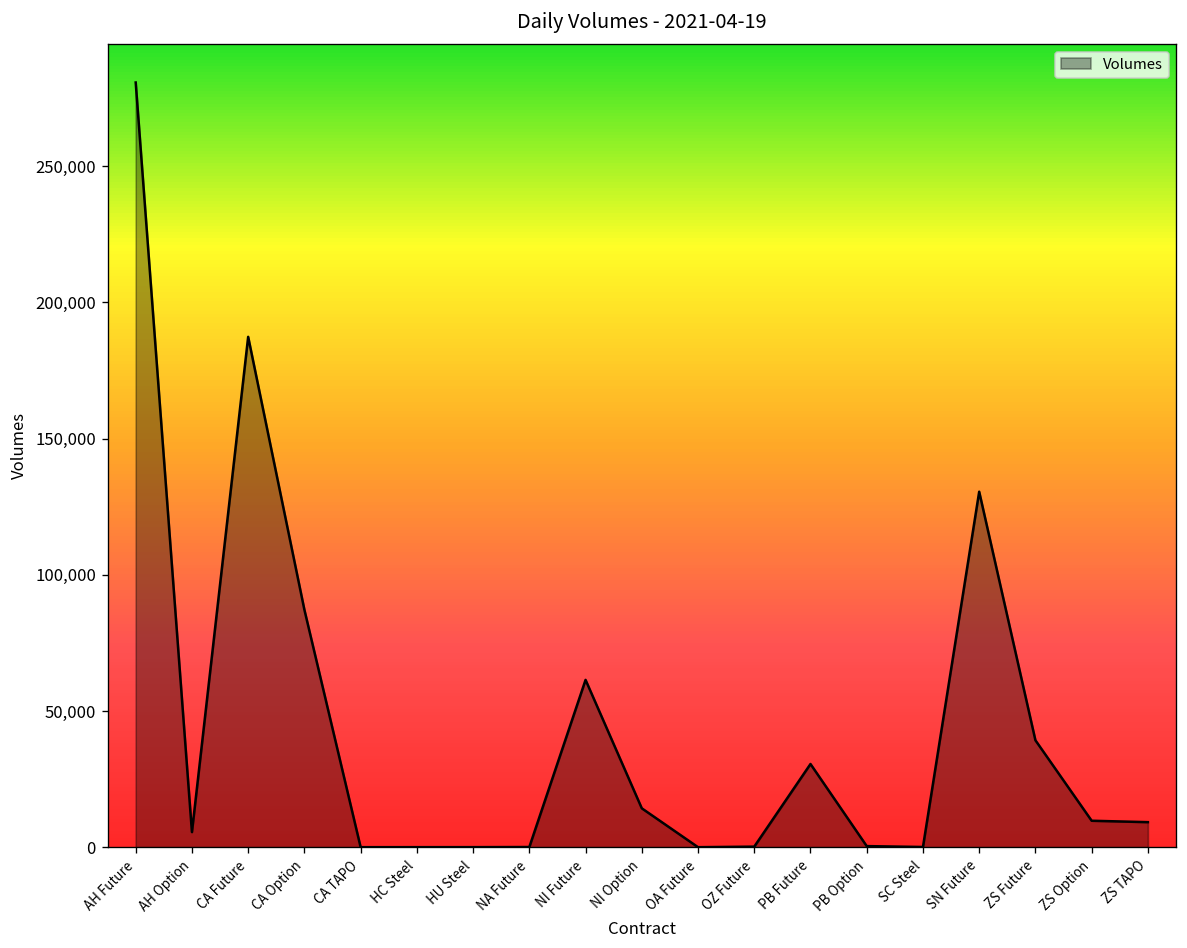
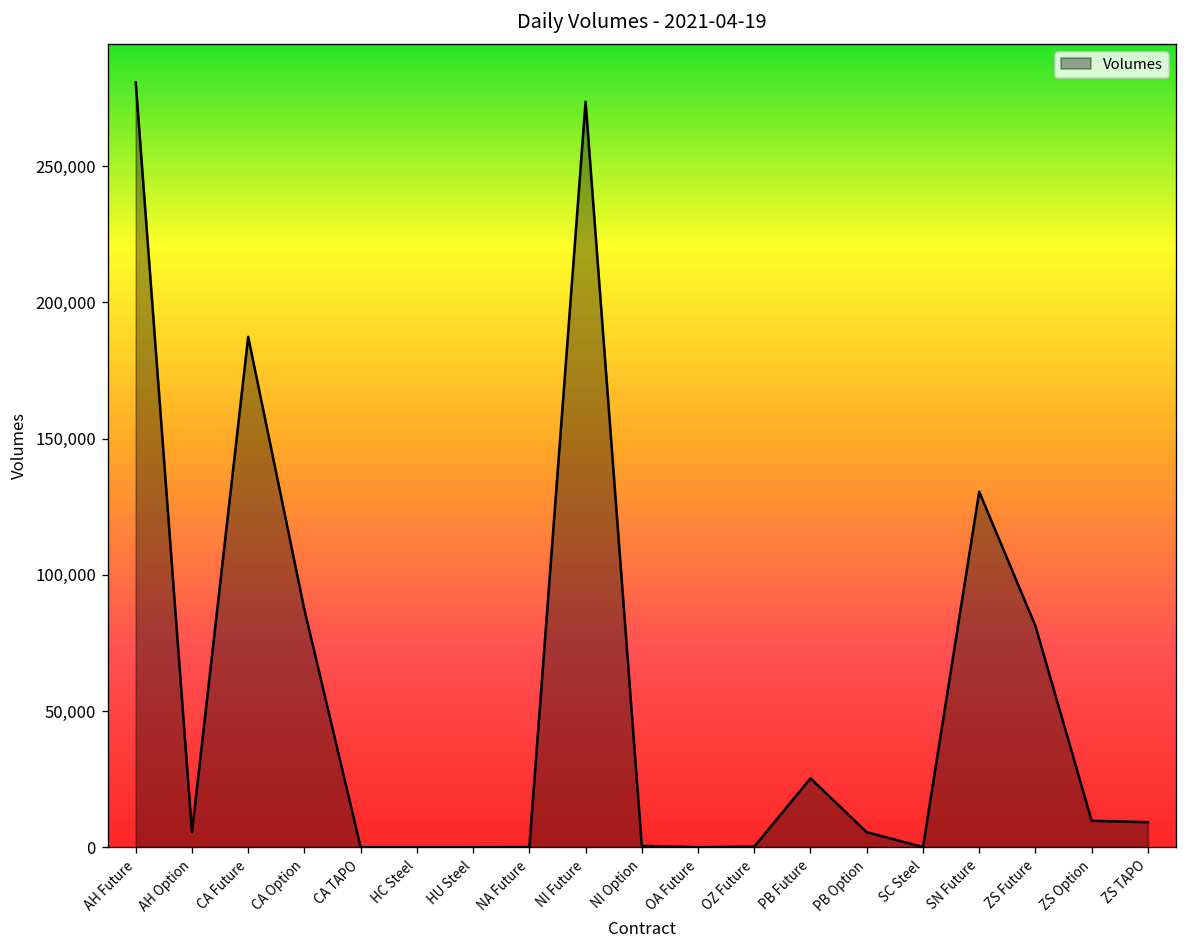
  {
    "AH Future": "281,000",
    "AH Option": "6,000",
    "CA Future": "187,000",
    "CA Option": "87,000",
    "CA TAPO": "0",
    "HC Steel": "0",
    "HU Steel": "0",
    "NA Future": "0",
-   "NI Future": "61,000",
-   "NI Option": "14,000",
+   "NI Future": "274,000",
+   "NI Option": "1,000",
    "OA Future": "0",
    "OZ Future": "0",
-   "PB Future": "31,000",
-   "PB Option": "0",
+   "PB Future": "25,000",
+   "PB Option": "6,000",
    "SC Steel": "0",
    "SN Future": "130,000",
-   "ZS Future": "39,000",
+   "ZS Future": "81,000",
    "ZS Option": "10,000",
    "ZS TAPO": "9,000"
  }
